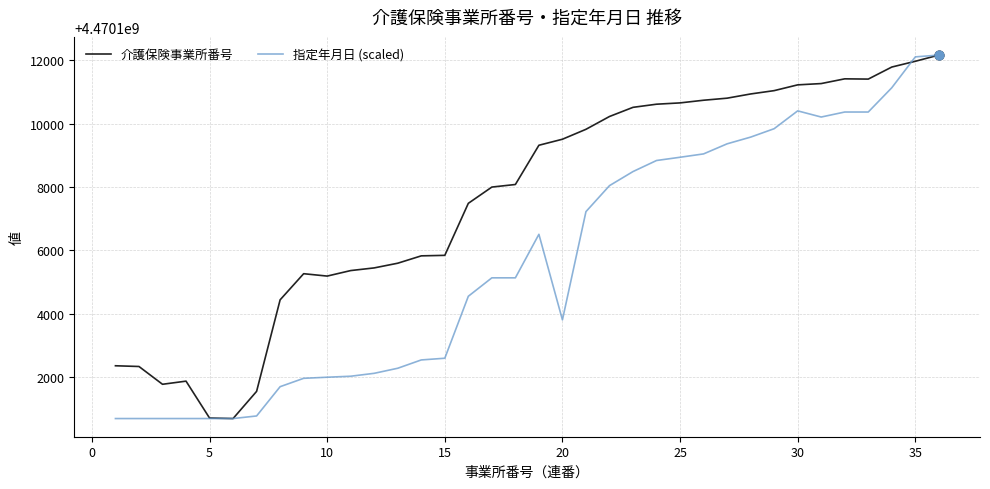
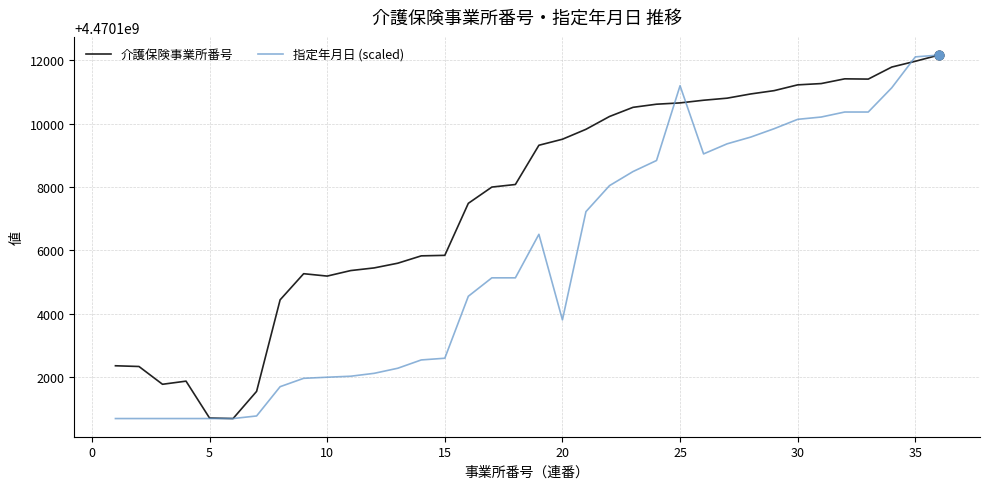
  {
    "指定年月日 (scaled)": {
      "10": 4470102000,
      "15": 4470102600,
      "20": 4470103800,
-     "25": 4470108900,
-     "30": 4470110400,
+     "25": 4470111200,
+     "30": 4470110100,
      "35": 4470112100
    }
  }
